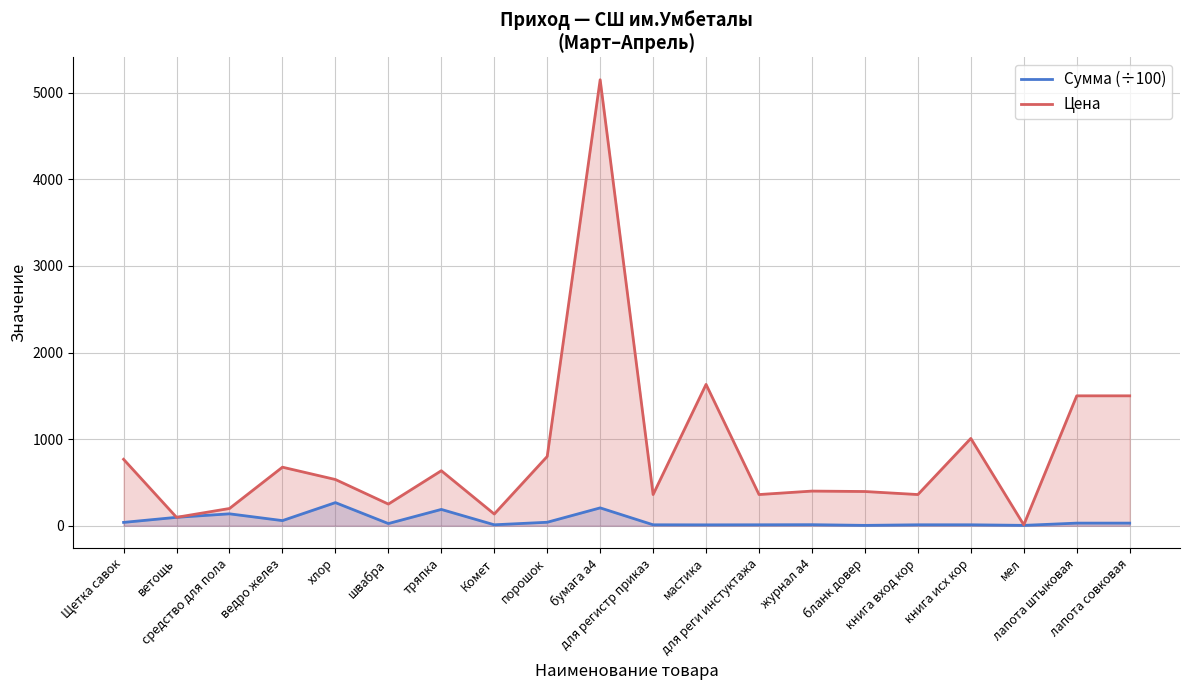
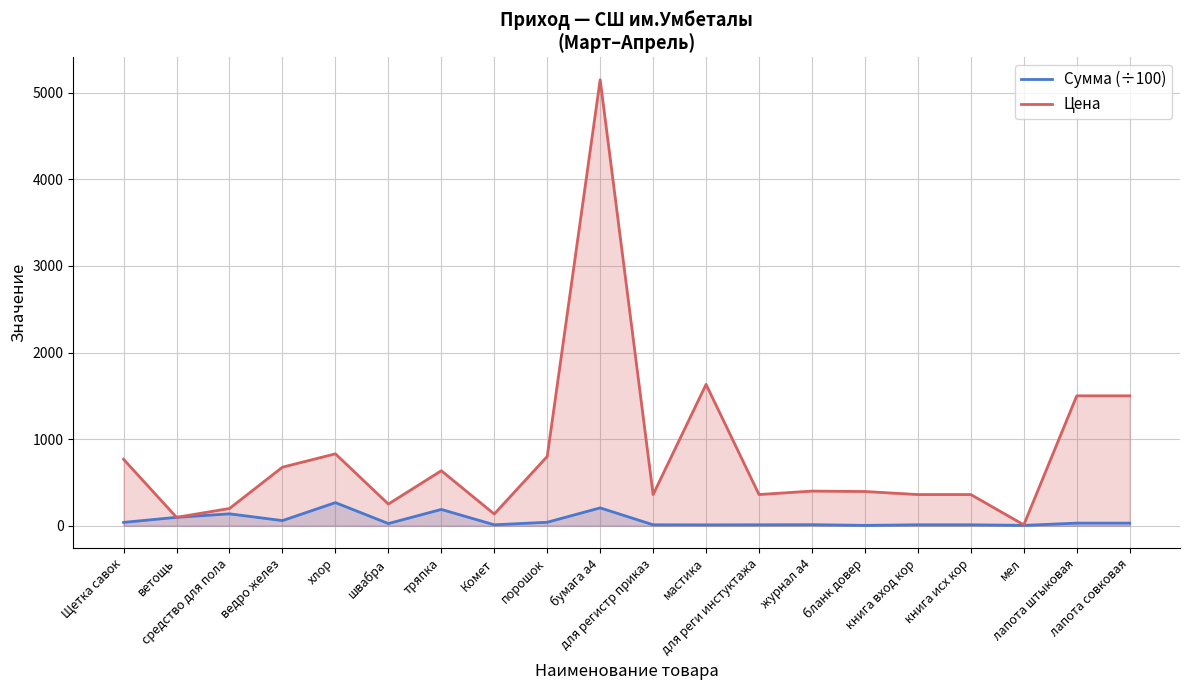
  {
    "Сумма (÷100)": {
      "Щетка савок": 0,
      "средство для пола": 100,
      "ведро желез": 100,
      "хлор": 300,
      "швабра": 0,
      "тряпка": 200,
      "Комет": 0,
      "порошок": 0,
      "бумага а4": 200,
      "для регистр приказ": 0,
      "мастика": 0,
      "для реги инстуктажа": 0,
      "журнал а4": 0,
      "бланк довер": 0,
      "книга вход кор": 0,
      "книга исх кор": 0,
      "лапота штыковая": 0,
      "лапота совковая": 0
    },
    "Цена": {
      "Щетка савок": 800,
      "средство для пола": 200,
      "ведро желез": 700,
-     "хлор": 500,
+     "хлор": 800,
      "швабра": 300,
      "тряпка": 600,
      "Комет": 100,
      "порошок": 800,
      "бумага а4": 5200,
      "для регистр приказ": 400,
      "мастика": 1600,
      "для реги инстуктажа": 400,
      "журнал а4": 400,
      "бланк довер": 400,
      "книга вход кор": 400,
-     "книга исх кор": 1000,
+     "книга исх кор": 400,
      "лапота штыковая": 1500,
      "лапота совковая": 1500
    }
  }
